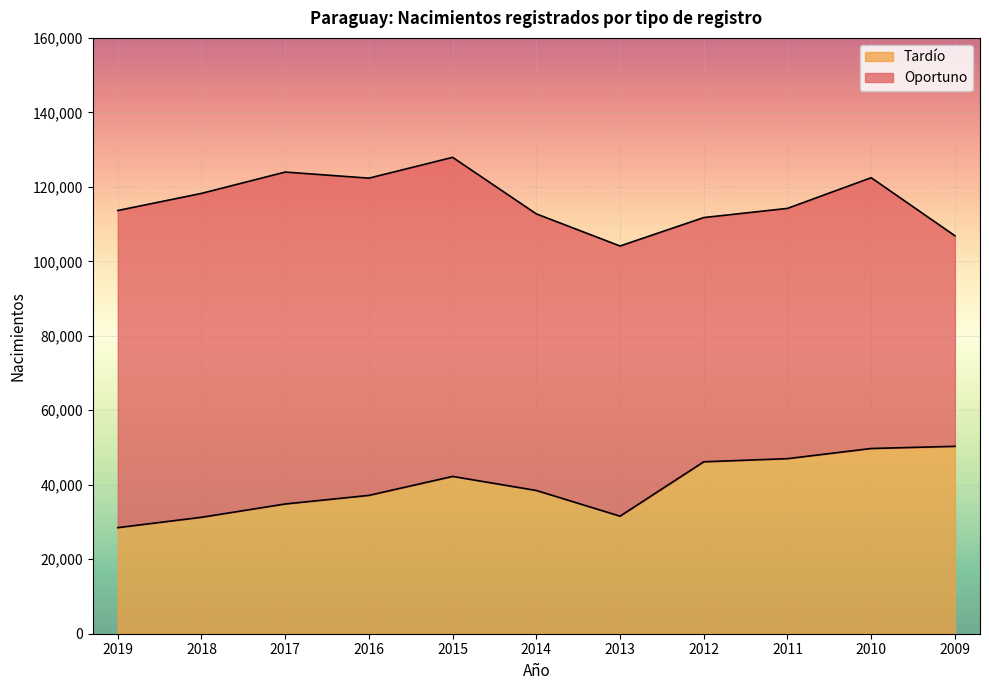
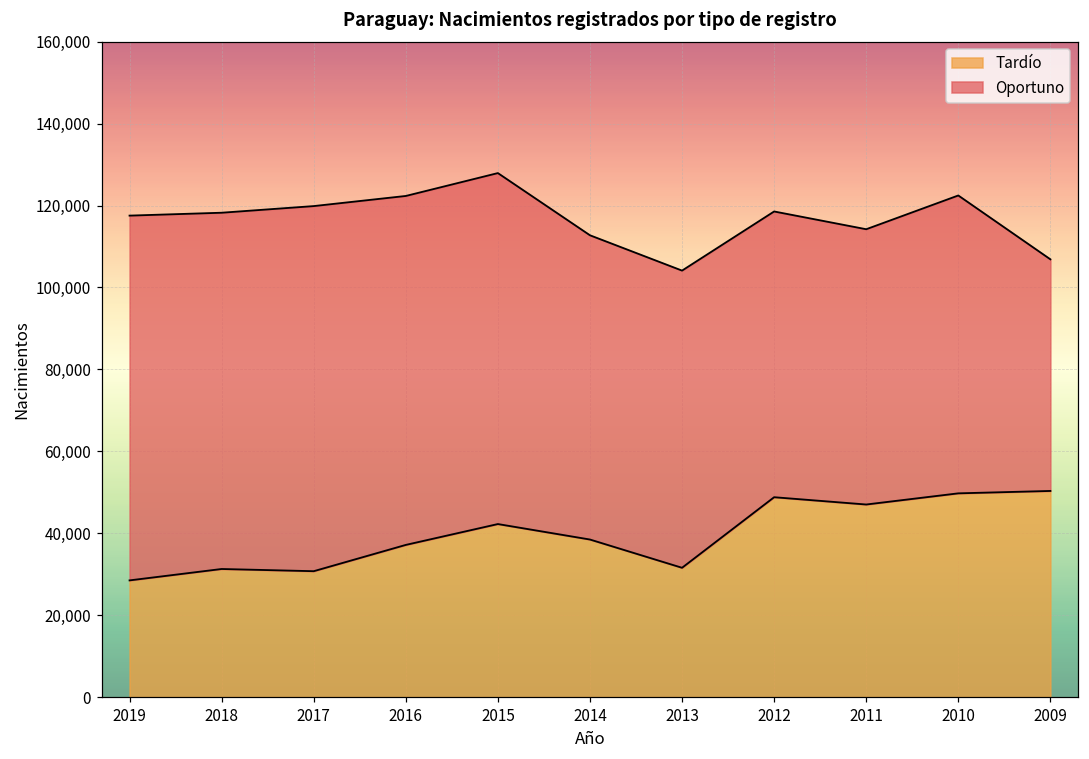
  {
    "Tardío": {
      "2019": "28,000",
      "2018": "31,000",
-     "2017": "35,000",
+     "2017": "31,000",
      "2016": "37,000",
      "2015": "42,000",
      "2014": "38,000",
      "2013": "32,000",
-     "2012": "46,000",
+     "2012": "49,000",
      "2011": "47,000",
      "2010": "50,000",
      "2009": "50,000"
    },
    "Oportuno": {
-     "2019": "85,000",
+     "2019": "89,000",
      "2018": "87,000",
      "2017": "89,000",
      "2016": "85,000",
      "2015": "86,000",
      "2014": "74,000",
      "2013": "73,000",
-     "2012": "66,000",
+     "2012": "70,000",
      "2011": "67,000",
      "2010": "73,000",
      "2009": "57,000"
    }
  }
